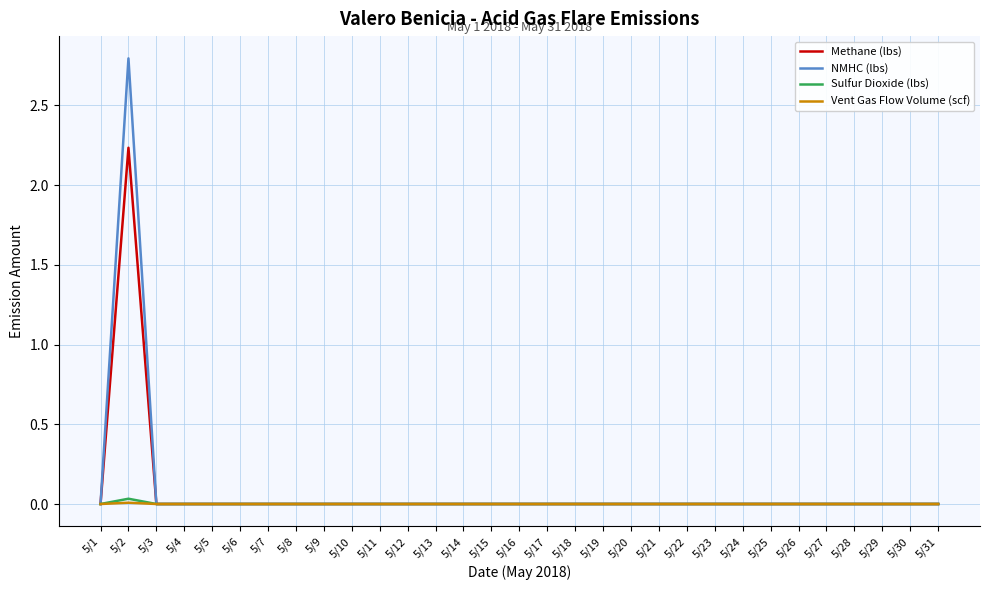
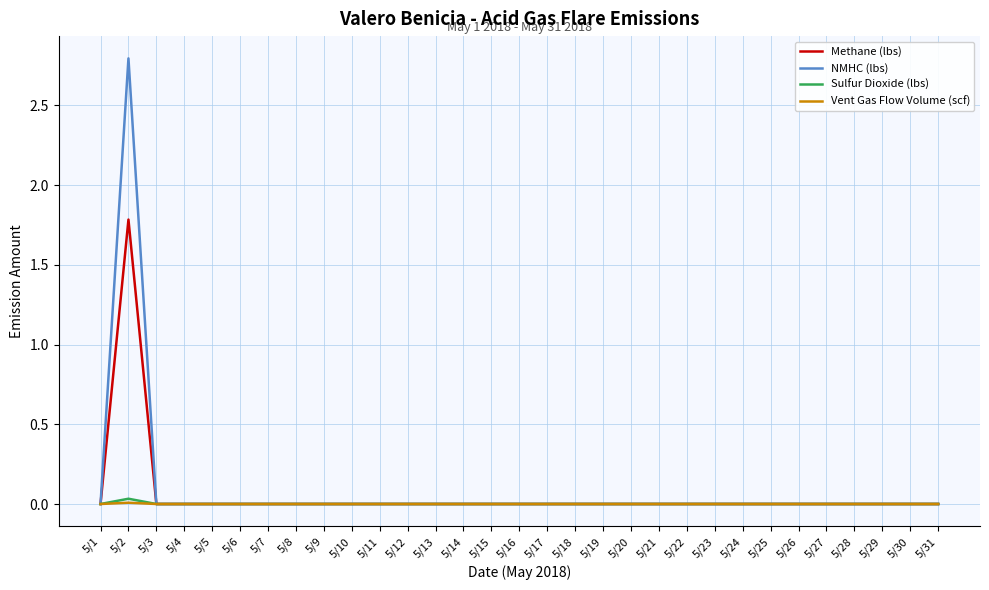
  {
    "Methane (lbs)": {
-     "5/2": 2.23
+     "5/2": 1.78
    },
    "NMHC (lbs)": {
      "5/2": 2.79
    },
    "Sulfur Dioxide (lbs)": {
      "5/2": 0.03
    },
    "Vent Gas Flow Volume (scf)": {
      "5/2": 0.01
    }
  }
